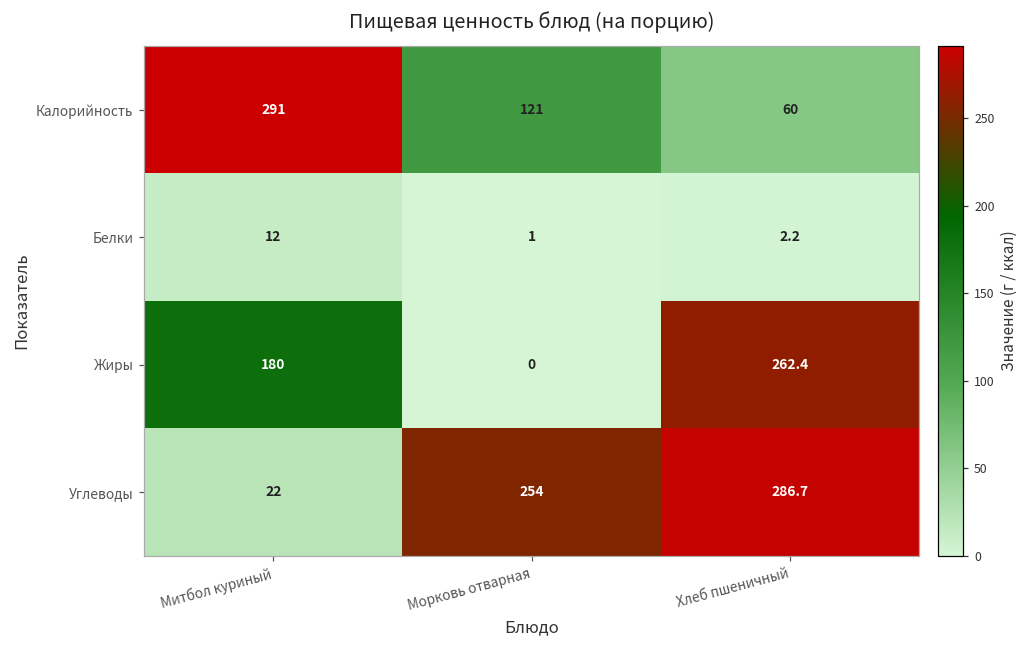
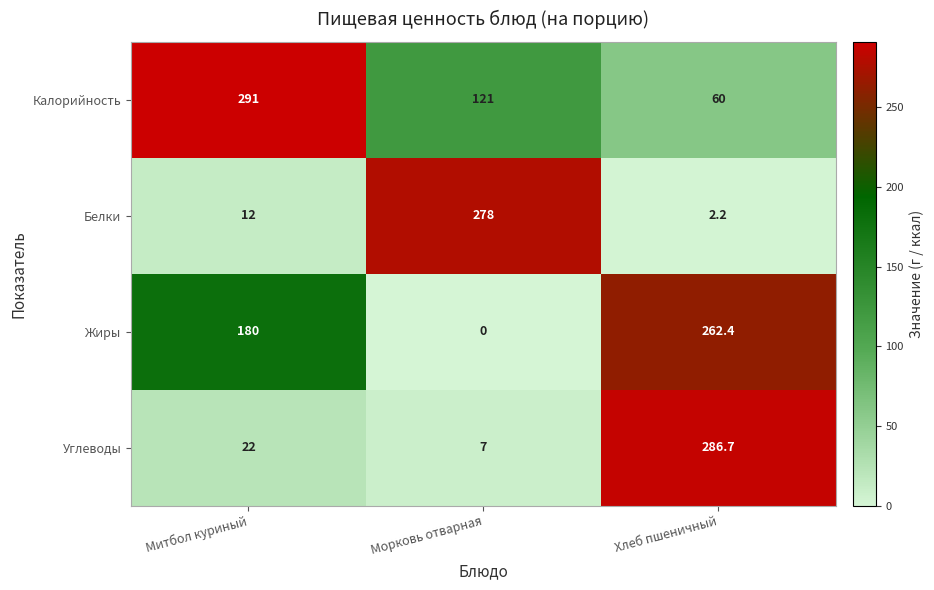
  {
    "Калорийность": {
      "Митбол куриный": 291,
      "Морковь отварная": 121,
      "Хлеб пшеничный": 60
    },
    "Белки": {
      "Митбол куриный": 12,
-     "Морковь отварная": 1,
+     "Морковь отварная": 278,
      "Хлеб пшеничный": 2.2
    },
    "Жиры": {
      "Митбол куриный": 180,
      "Морковь отварная": 0,
      "Хлеб пшеничный": 262.4
    },
    "Углеводы": {
      "Митбол куриный": 22,
-     "Морковь отварная": 254,
+     "Морковь отварная": 7,
      "Хлеб пшеничный": 286.7
    }
  }
